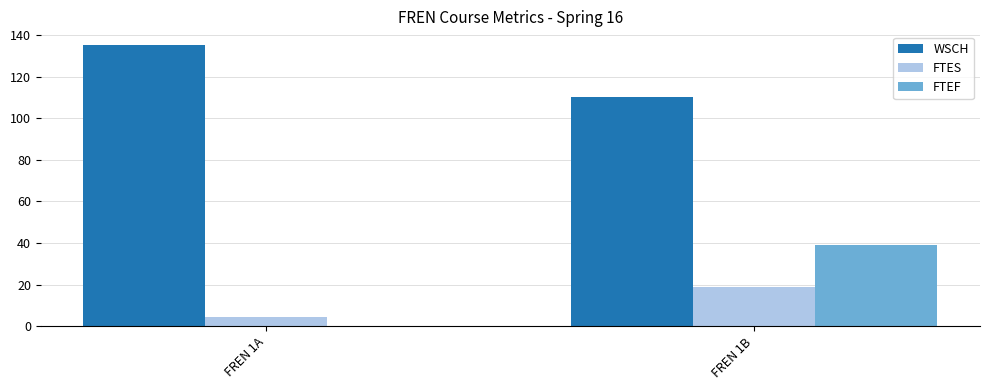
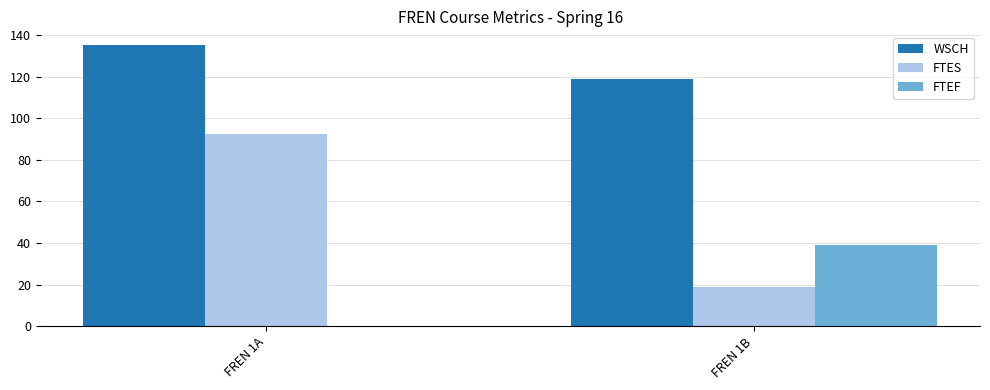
  {
    "WSCH": {
      "FREN 1A": 135,
-     "FREN 1B": 110
+     "FREN 1B": 119
    },
    "FTES": {
-     "FREN 1A": 5,
+     "FREN 1A": 92,
      "FREN 1B": 19
    },
    "FTEF": {
      "FREN 1B": 39
    }
  }
